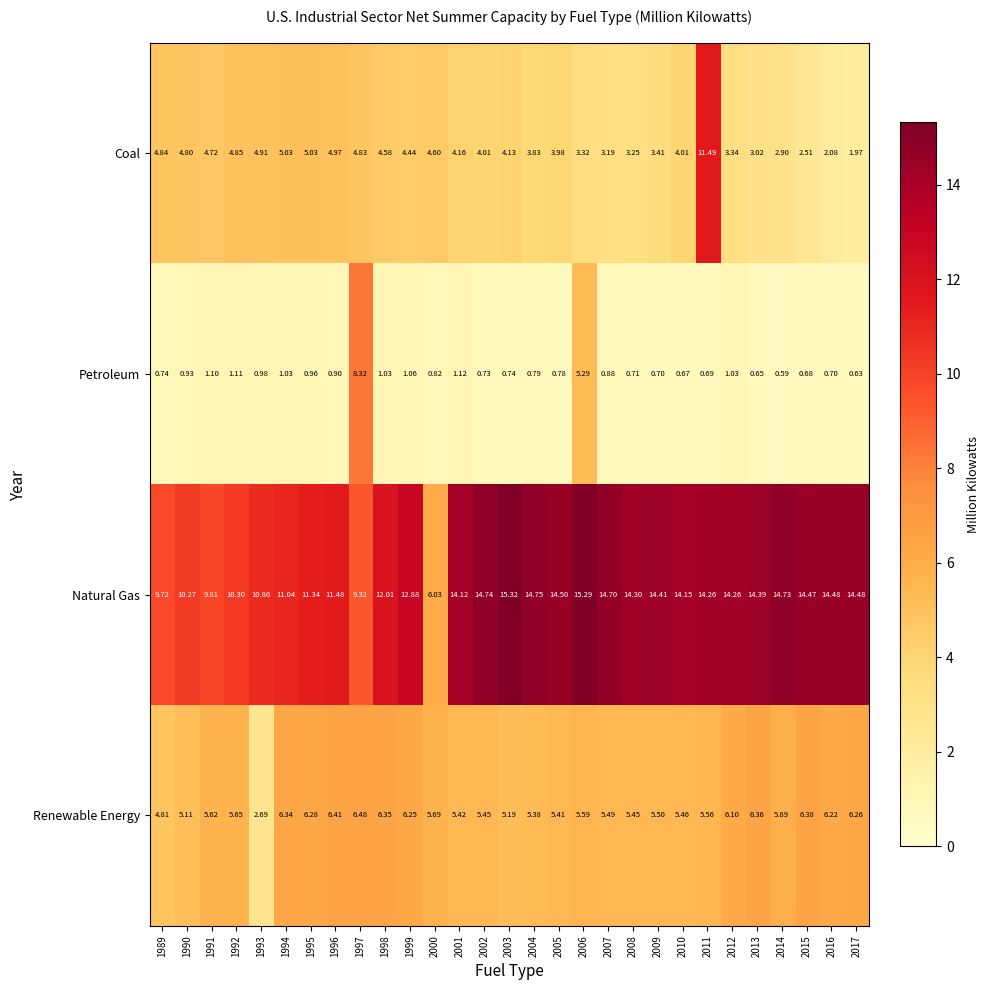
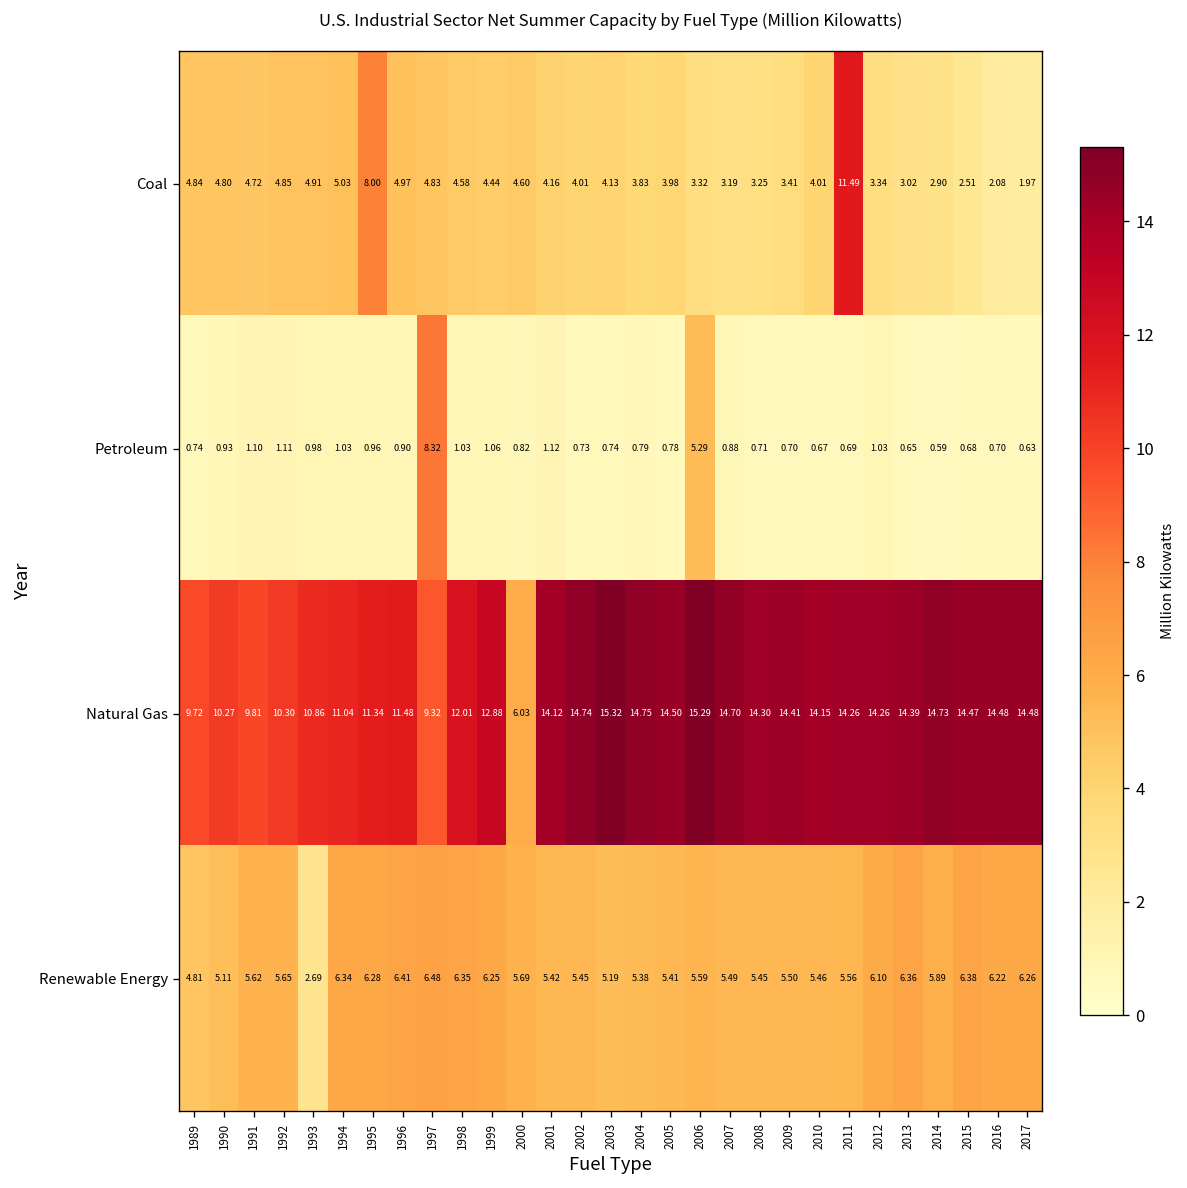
  {
    "Coal": {
      "1989": 4.84,
      "1990": 4.80,
      "1991": 4.72,
      "1992": 4.85,
      "1993": 4.91,
      "1994": 5.03,
-     "1995": 5.03,
+     "1995": 8.00,
      "1996": 4.97,
      "1997": 4.83,
      "1998": 4.58,
      "1999": 4.44,
      "2000": 4.60,
      "2001": 4.16,
      "2002": 4.01,
      "2003": 4.13,
      "2004": 3.83,
      "2005": 3.98,
      "2006": 3.32,
      "2007": 3.19,
      "2008": 3.25,
      "2009": 3.41,
      "2010": 4.01,
      "2011": 11.49,
      "2012": 3.34,
      "2013": 3.02,
      "2014": 2.90,
      "2015": 2.51,
      "2016": 2.08,
      "2017": 1.97
    },
    "Petroleum": {
      "1989": 0.74,
      "1990": 0.93,
      "1991": 1.10,
      "1992": 1.11,
      "1993": 0.98,
      "1994": 1.03,
      "1995": 0.96,
      "1996": 0.90,
      "1997": 8.32,
      "1998": 1.03,
      "1999": 1.06,
      "2000": 0.82,
      "2001": 1.12,
      "2002": 0.73,
      "2003": 0.74,
      "2004": 0.79,
      "2005": 0.78,
      "2006": 5.29,
      "2007": 0.88,
      "2008": 0.71,
      "2009": 0.70,
      "2010": 0.67,
      "2011": 0.69,
      "2012": 1.03,
      "2013": 0.65,
      "2014": 0.59,
      "2015": 0.68,
      "2016": 0.70,
      "2017": 0.63
    },
    "Natural Gas": {
      "1989": 9.72,
      "1990": 10.27,
      "1991": 9.81,
      "1992": 10.30,
      "1993": 10.86,
      "1994": 11.04,
      "1995": 11.34,
      "1996": 11.48,
      "1997": 9.32,
      "1998": 12.01,
      "1999": 12.88,
      "2000": 6.03,
      "2001": 14.12,
      "2002": 14.74,
      "2003": 15.32,
      "2004": 14.75,
      "2005": 14.50,
      "2006": 15.29,
      "2007": 14.70,
      "2008": 14.30,
      "2009": 14.41,
      "2010": 14.15,
      "2011": 14.26,
      "2012": 14.26,
      "2013": 14.39,
      "2014": 14.73,
      "2015": 14.47,
      "2016": 14.48,
      "2017": 14.48
    },
    "Renewable Energy": {
      "1989": 4.81,
      "1990": 5.11,
      "1991": 5.62,
      "1992": 5.65,
      "1993": 2.69,
      "1994": 6.34,
      "1995": 6.28,
      "1996": 6.41,
      "1997": 6.48,
      "1998": 6.35,
      "1999": 6.25,
      "2000": 5.69,
      "2001": 5.42,
      "2002": 5.45,
      "2003": 5.19,
      "2004": 5.38,
      "2005": 5.41,
      "2006": 5.59,
      "2007": 5.49,
      "2008": 5.45,
      "2009": 5.50,
      "2010": 5.46,
      "2011": 5.56,
      "2012": 6.10,
      "2013": 6.36,
      "2014": 5.89,
      "2015": 6.38,
      "2016": 6.22,
      "2017": 6.26
    }
  }
